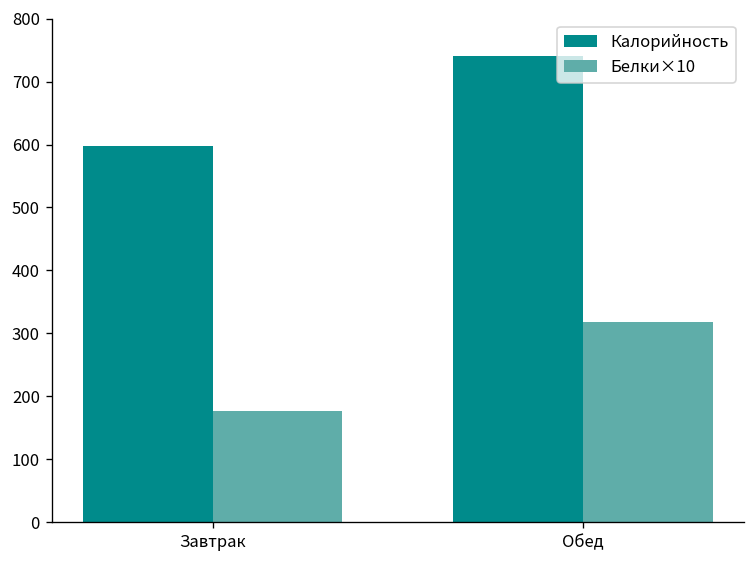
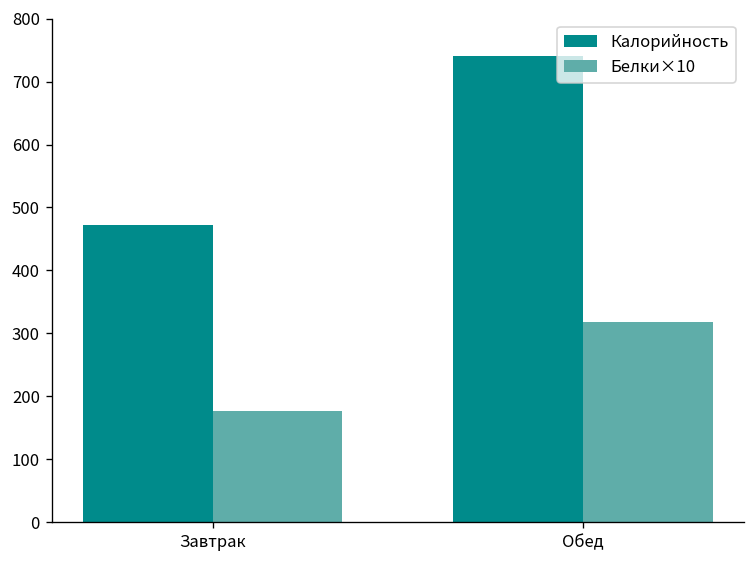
  {
    "Калорийность": {
-     "Завтрак": 600,
+     "Завтрак": 470,
      "Обед": 740
    },
    "Белки×10": {
      "Завтрак": 180,
      "Обед": 320
    }
  }
